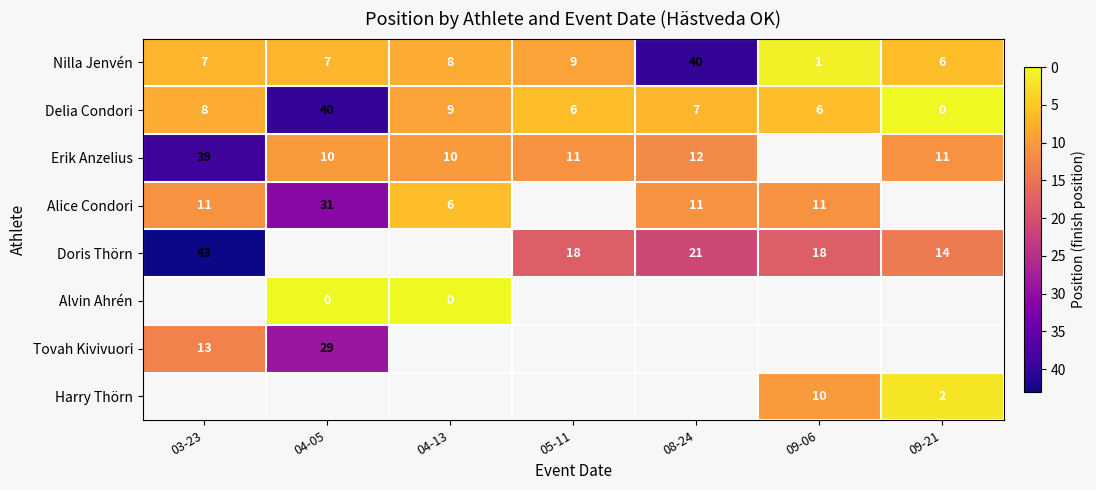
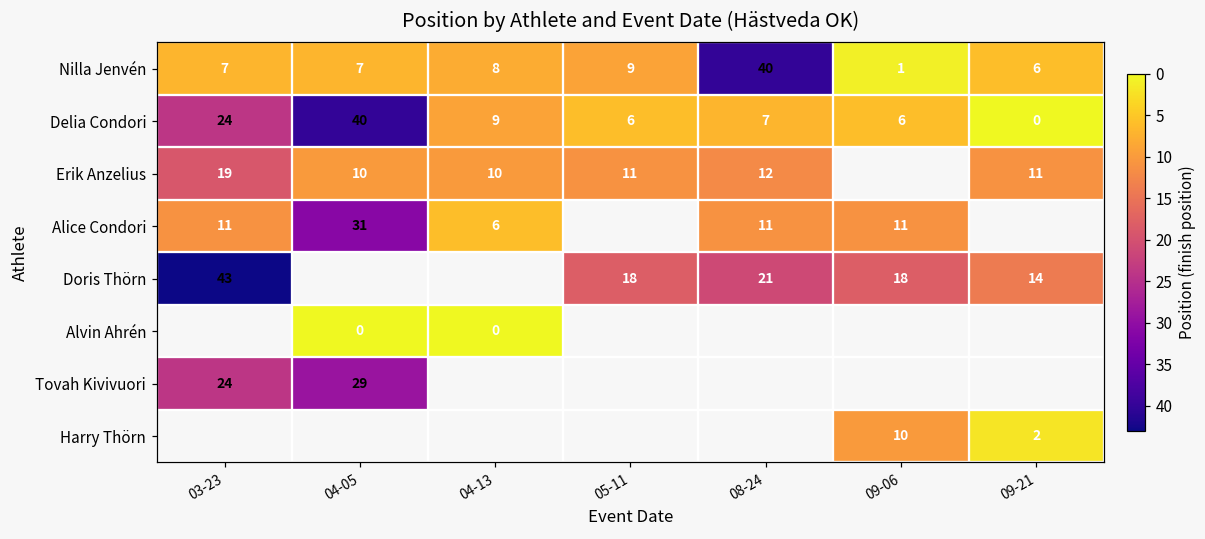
  {
    "Nilla Jenvén": {
      "03-23": 7,
      "04-05": 7,
      "04-13": 8,
      "05-11": 9,
      "08-24": 40,
      "09-06": 1,
      "09-21": 6
    },
    "Delia Condori": {
-     "03-23": 8,
+     "03-23": 24,
      "04-05": 40,
      "04-13": 9,
      "05-11": 6,
      "08-24": 7,
      "09-06": 6,
      "09-21": 0
    },
    "Erik Anzelius": {
-     "03-23": 39,
+     "03-23": 19,
      "04-05": 10,
      "04-13": 10,
      "05-11": 11,
      "08-24": 12,
      "09-21": 11
    },
    "Alice Condori": {
      "03-23": 11,
      "04-05": 31,
      "04-13": 6,
      "08-24": 11,
      "09-06": 11
    },
    "Doris Thörn": {
      "03-23": 43,
      "05-11": 18,
      "08-24": 21,
      "09-06": 18,
      "09-21": 14
    },
    "Alvin Ahrén": {
      "04-05": 0,
      "04-13": 0
    },
    "Tovah Kivivuori": {
-     "03-23": 13,
+     "03-23": 24,
      "04-05": 29
    },
    "Harry Thörn": {
      "09-06": 10,
      "09-21": 2
    }
  }
